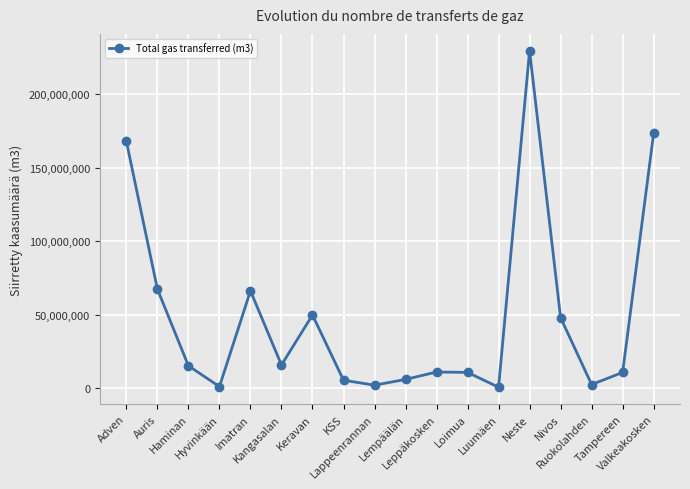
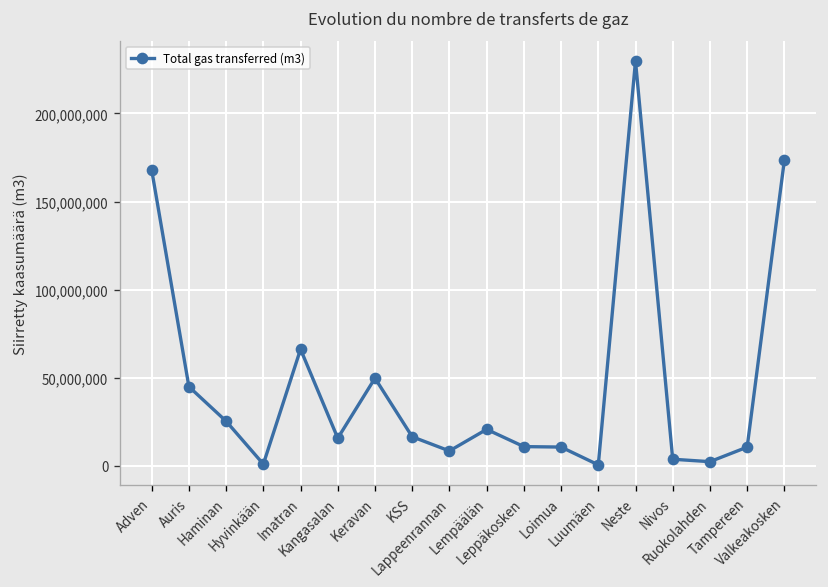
  {
    "Adven": "168,000,000",
-   "Auris": "67,000,000",
-   "Haminan": "15,000,000",
+   "Auris": "45,000,000",
+   "Haminan": "25,000,000",
    "Hyvinkään": "1,000,000",
    "Imatran": "66,000,000",
    "Kangasalan": "16,000,000",
    "Keravan": "50,000,000",
-   "KSS": "5,000,000",
-   "Lappeenrannan": "2,000,000",
-   "Lempäälän": "6,000,000",
+   "KSS": "16,000,000",
+   "Lappeenrannan": "8,000,000",
+   "Lempäälän": "21,000,000",
    "Leppäkosken": "11,000,000",
    "Loimua": "11,000,000",
    "Luumäen": "0",
    "Neste": "230,000,000",
-   "Nivos": "48,000,000",
+   "Nivos": "4,000,000",
    "Ruokolahden": "2,000,000",
    "Tampereen": "11,000,000",
    "Valkeakosken": "173,000,000"
  }
